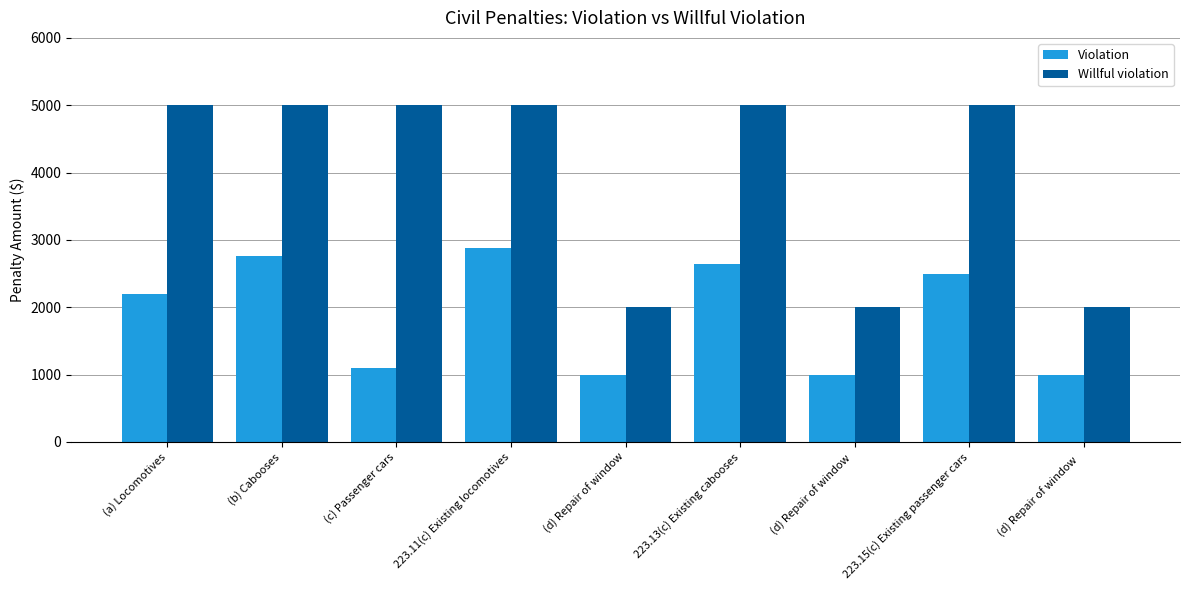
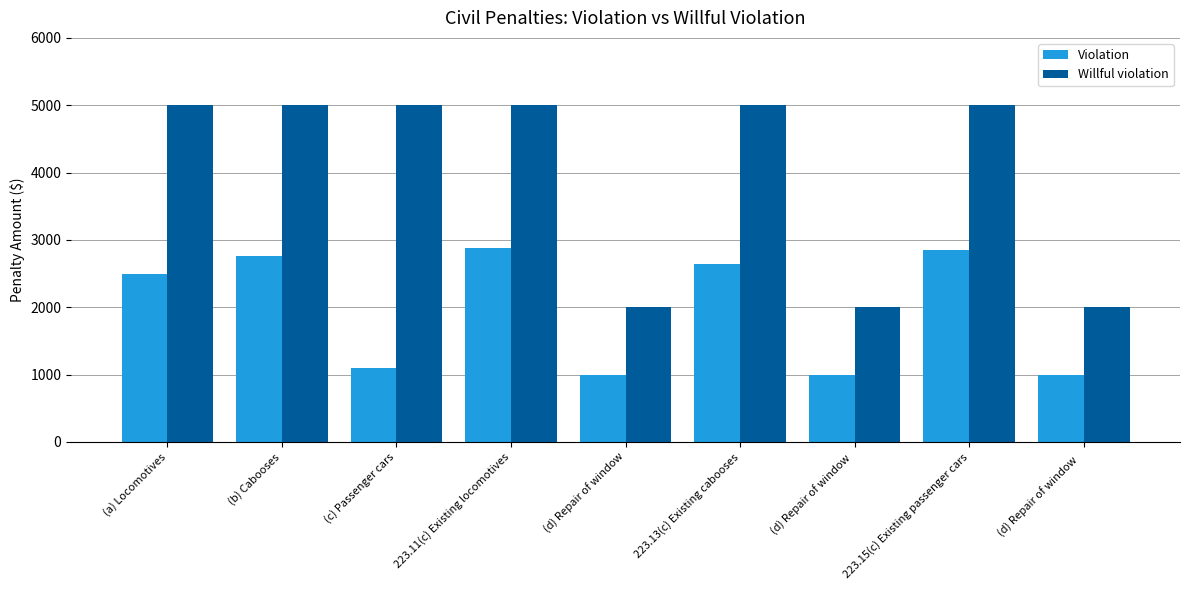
  {
    "Violation": {
-     "(a) Locomotives": 2200,
+     "(a) Locomotives": 2500,
      "(b) Cabooses": 2800,
      "(c) Passenger cars": 1100,
      "223.11(c) Existing locomotives": 2900,
      "223.13(c) Existing cabooses": 2600,
-     "223.15(c) Existing passenger cars": 2500
+     "223.15(c) Existing passenger cars": 2900
    },
    "Willful violation": {
      "(a) Locomotives": 5000,
      "(b) Cabooses": 5000,
      "(c) Passenger cars": 5000,
      "223.11(c) Existing locomotives": 5000,
      "223.13(c) Existing cabooses": 5000,
      "223.15(c) Existing passenger cars": 5000
    }
  }
